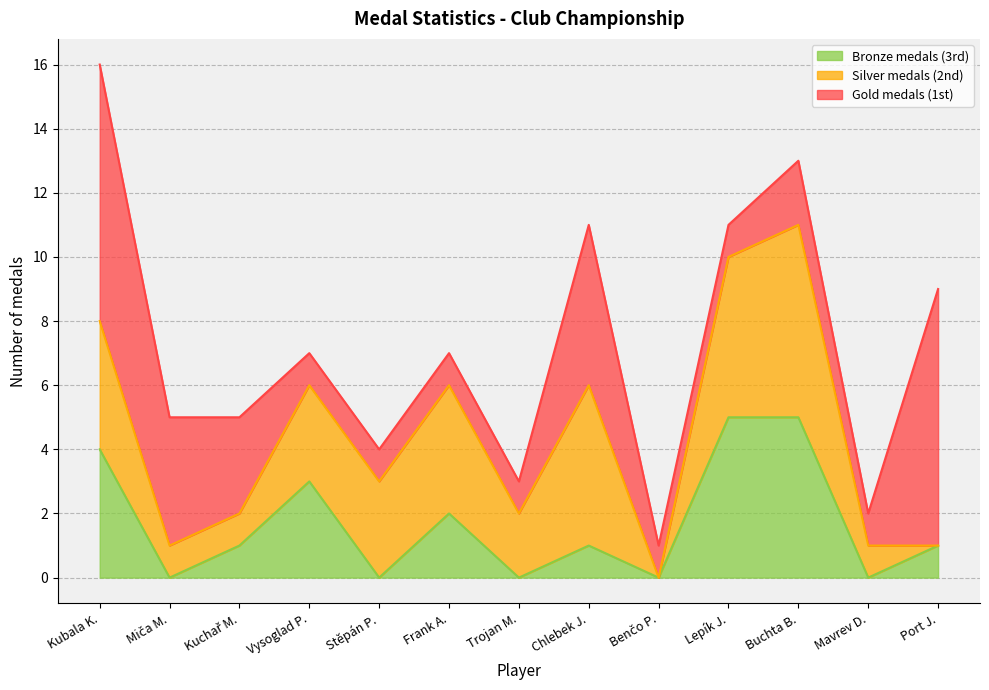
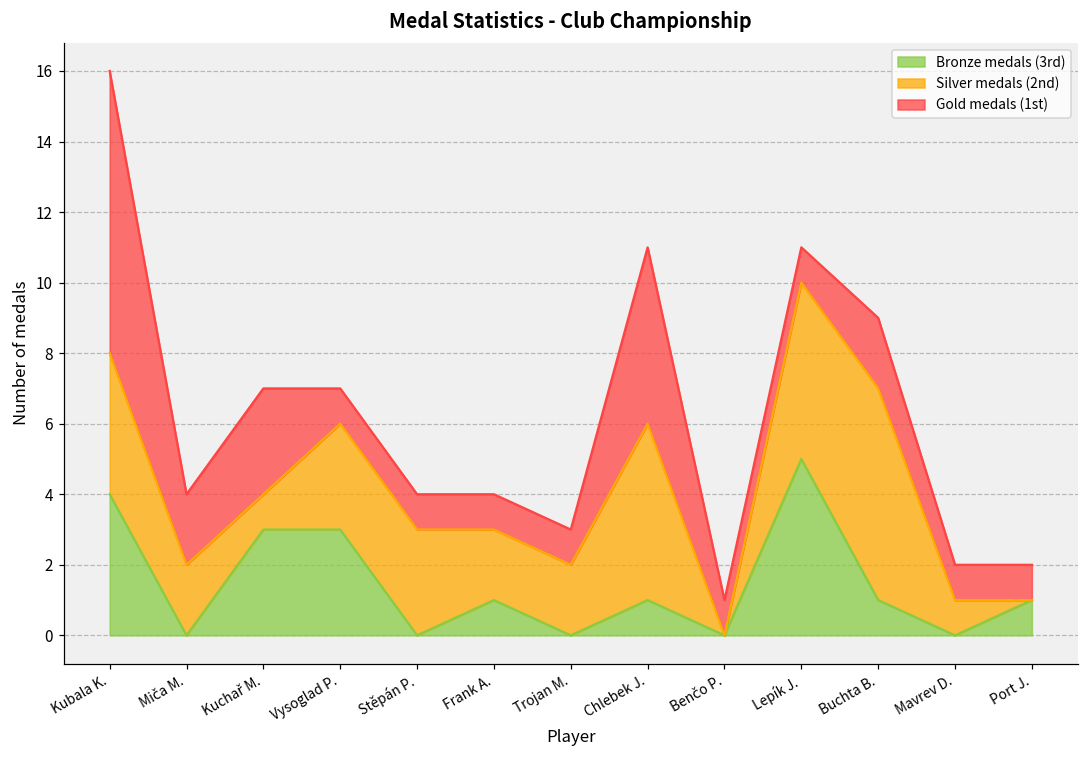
  {
    "Bronze medals (3rd)": {
      "Kubala K.": 4,
      "Miča M.": 0,
-     "Kuchař M.": 1,
+     "Kuchař M.": 3,
      "Vysoglad P.": 3,
      "Stěpán P.": 0,
-     "Frank A.": 2,
+     "Frank A.": 1,
      "Trojan M.": 0,
      "Chlebek J.": 1,
      "Lepík J.": 5,
-     "Buchta B.": 5,
+     "Buchta B.": 1,
      "Mavrev D.": 0
    },
    "Silver medals (2nd)": {
      "Kubala K.": 8,
-     "Miča M.": 1,
+     "Miča M.": 2,
      "Vysoglad P.": 6,
      "Stěpán P.": 3,
-     "Frank A.": 4,
+     "Frank A.": 2,
      "Trojan M.": 2,
      "Chlebek J.": 6,
      "Lepík J.": 10,
      "Mavrev D.": 1
    },
    "Gold medals (1st)": {
      "Kubala K.": 8,
-     "Miča M.": 4,
+     "Miča M.": 2,
      "Kuchař M.": 3,
      "Vysoglad P.": 1,
      "Stěpán P.": 1,
      "Frank A.": 1,
      "Trojan M.": 1,
      "Chlebek J.": 5,
      "Benčo P.": 1,
      "Lepík J.": 1,
      "Buchta B.": 2,
      "Mavrev D.": 1,
-     "Port J.": 8
+     "Port J.": 1
    }
  }
